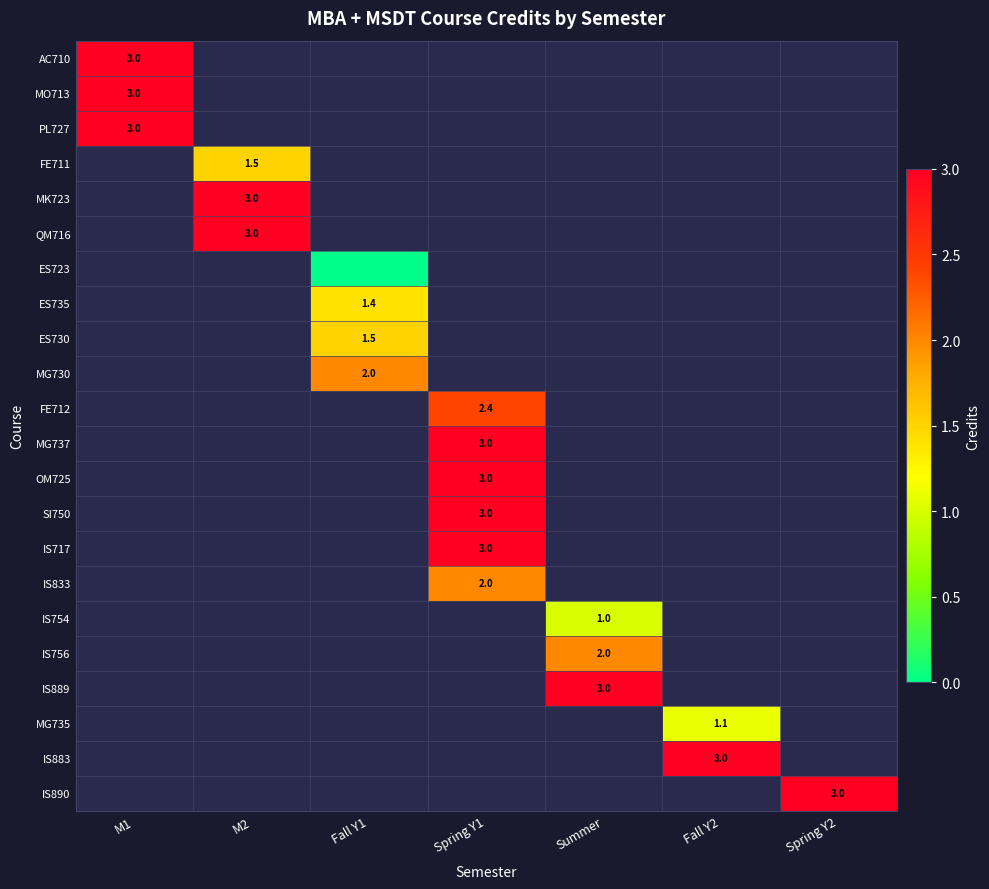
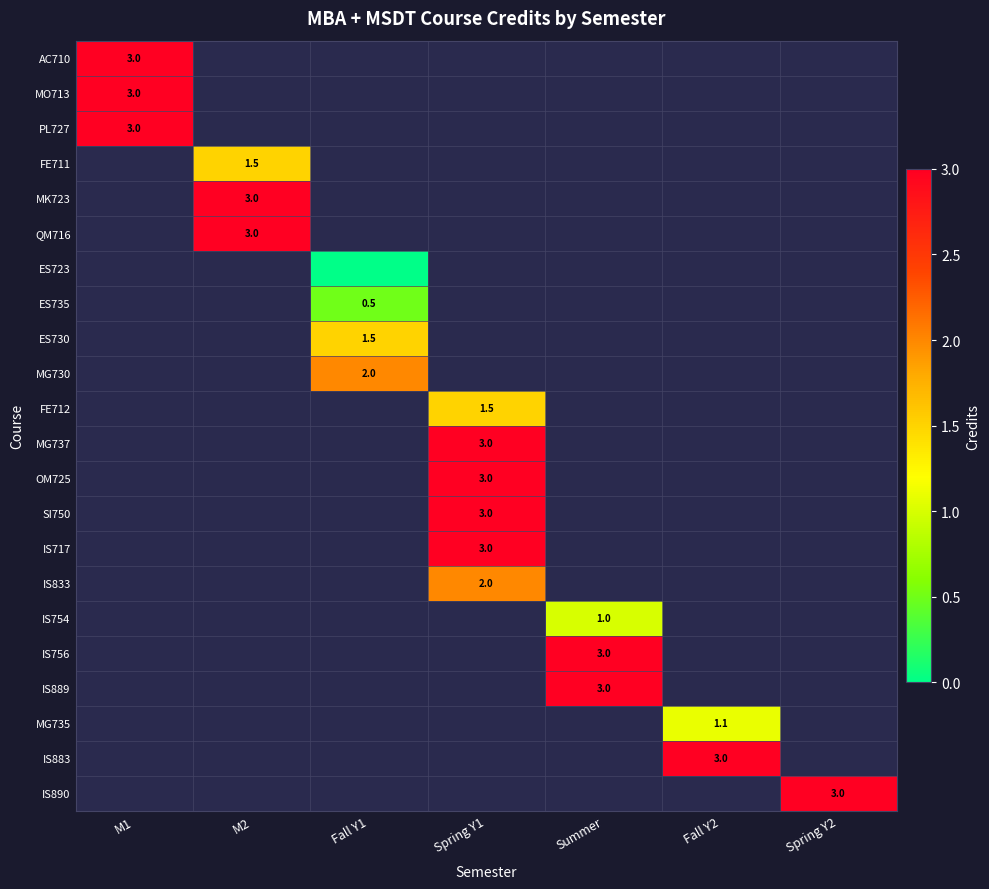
  {
    "AC710": {
      "M1": 3.0
    },
    "MO713": {
      "M1": 3.0
    },
    "PL727": {
      "M1": 3.0
    },
    "FE711": {
      "M2": 1.5
    },
    "MK723": {
      "M2": 3.0
    },
    "QM716": {
      "M2": 3.0
    },
    "ES735": {
-     "Fall Y1": 1.4
+     "Fall Y1": 0.5
    },
    "ES730": {
      "Fall Y1": 1.5
    },
    "MG730": {
      "Fall Y1": 2.0
    },
    "FE712": {
-     "Spring Y1": 2.4
+     "Spring Y1": 1.5
    },
    "MG737": {
      "Spring Y1": 3.0
    },
    "OM725": {
      "Spring Y1": 3.0
    },
    "SI750": {
      "Spring Y1": 3.0
    },
    "IS717": {
      "Spring Y1": 3.0
    },
    "IS833": {
      "Spring Y1": 2.0
    },
    "IS754": {
      "Summer": 1.0
    },
    "IS756": {
-     "Summer": 2.0
+     "Summer": 3.0
    },
    "IS889": {
      "Summer": 3.0
    },
    "MG735": {
      "Fall Y2": 1.1
    },
    "IS883": {
      "Fall Y2": 3.0
    },
    "IS890": {
      "Spring Y2": 3.0
    }
  }
